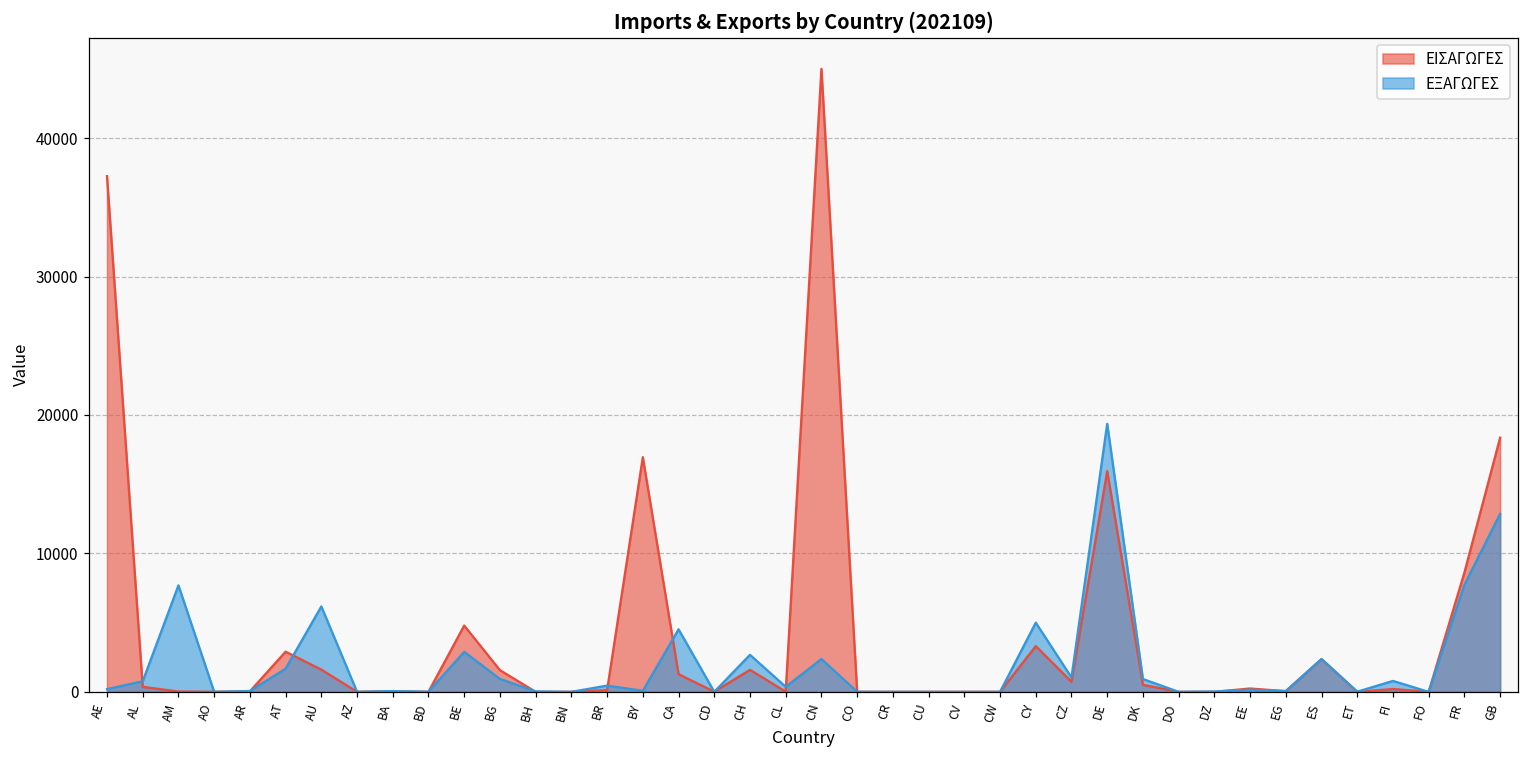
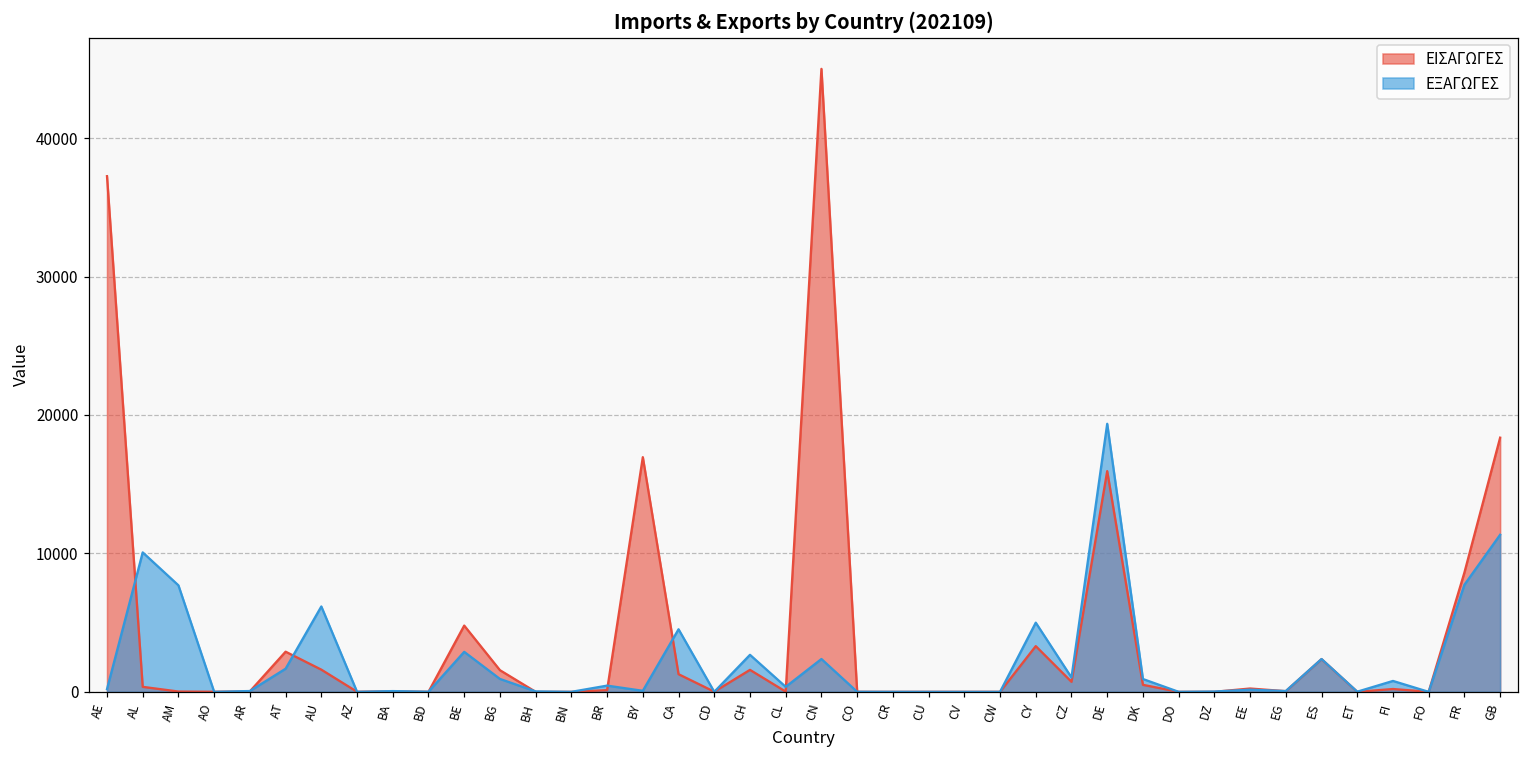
  {
    "ΕΙΣΑΓΩΓΕΣ": {
      "AE": 37200,
      "AL": 400,
      "AM": 0,
      "AT": 2900,
      "AU": 1600,
      "BE": 4800,
      "BG": 1600,
      "BR": 100,
      "BY": 17000,
      "CA": 1300,
      "CH": 1600,
      "CL": 0,
      "CN": 45000,
      "CY": 3300,
      "CZ": 700,
      "DE": 15900,
      "DK": 500,
      "FI": 200,
      "FR": 8600,
      "GB": 18400
    },
    "ΕΞΑΓΩΓΕΣ": {
      "AE": 200,
-     "AL": 800,
+     "AL": 10100,
      "AM": 7700,
      "AT": 1700,
      "AU": 6200,
      "BE": 2900,
      "BG": 900,
      "BR": 500,
      "BY": 100,
      "CA": 4500,
      "CH": 2700,
      "CL": 400,
      "CN": 2400,
      "CY": 5000,
      "CZ": 1000,
      "DE": 19400,
      "DK": 900,
      "FI": 800,
      "FR": 7700,
-     "GB": 12900
+     "GB": 11300
    }
  }
